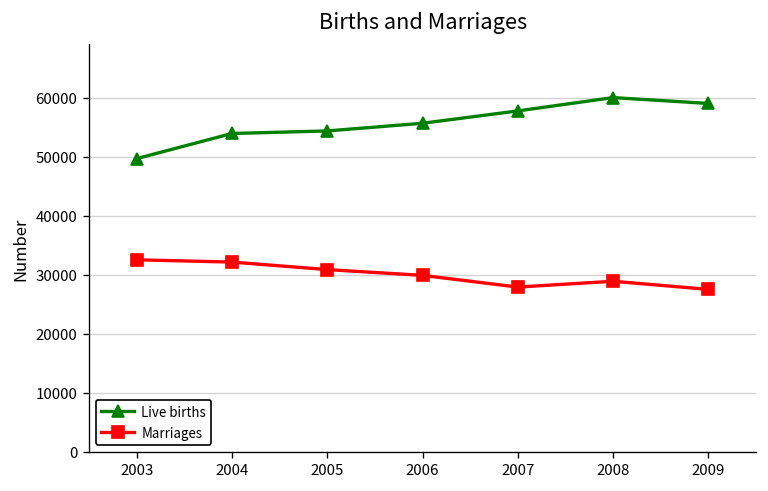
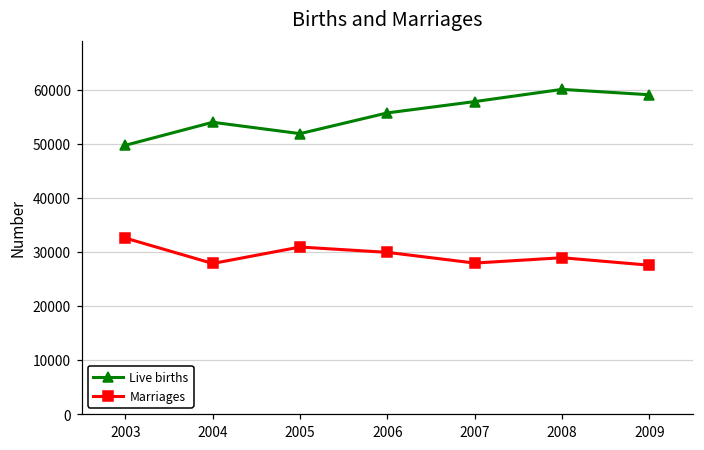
  {
    "Live births": {
      "2003": 50000,
      "2004": 54000,
-     "2005": 54000,
+     "2005": 52000,
      "2006": 56000,
      "2007": 58000,
      "2008": 60000,
      "2009": 59000
    },
    "Marriages": {
      "2003": 33000,
-     "2004": 32000,
+     "2004": 28000,
      "2005": 31000,
      "2006": 30000,
      "2007": 28000,
      "2008": 29000,
      "2009": 28000
    }
  }
